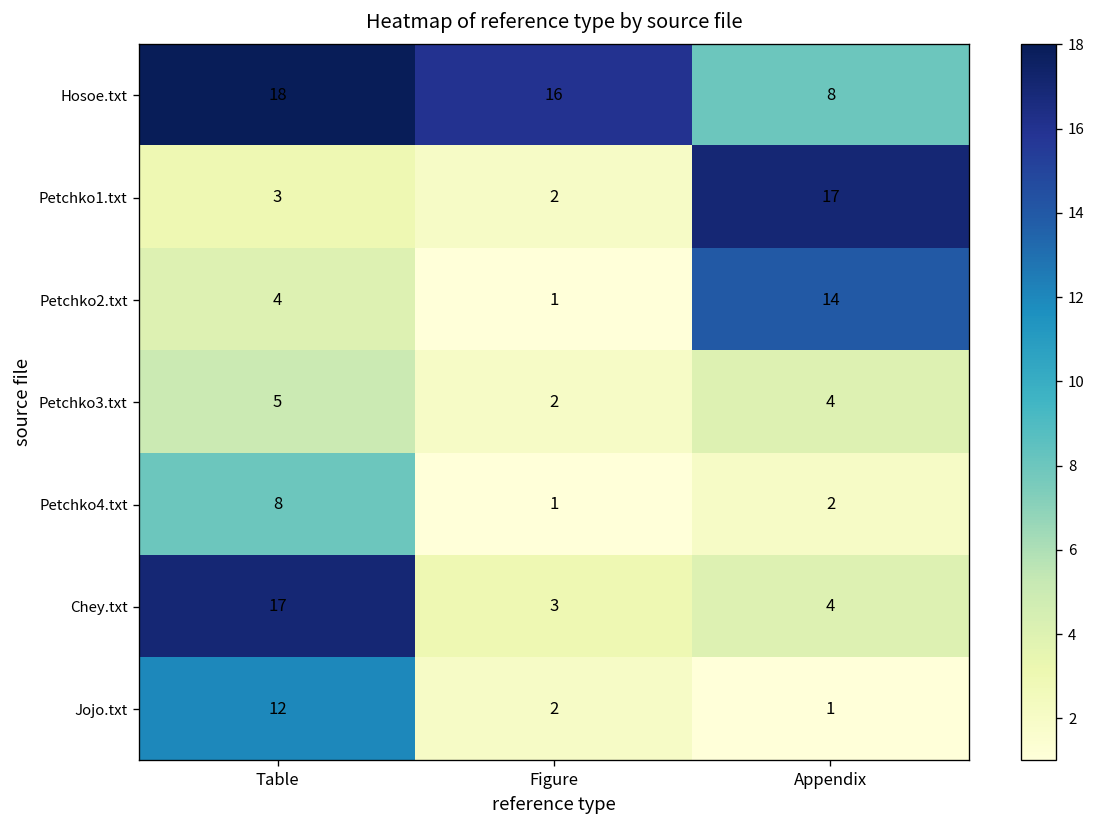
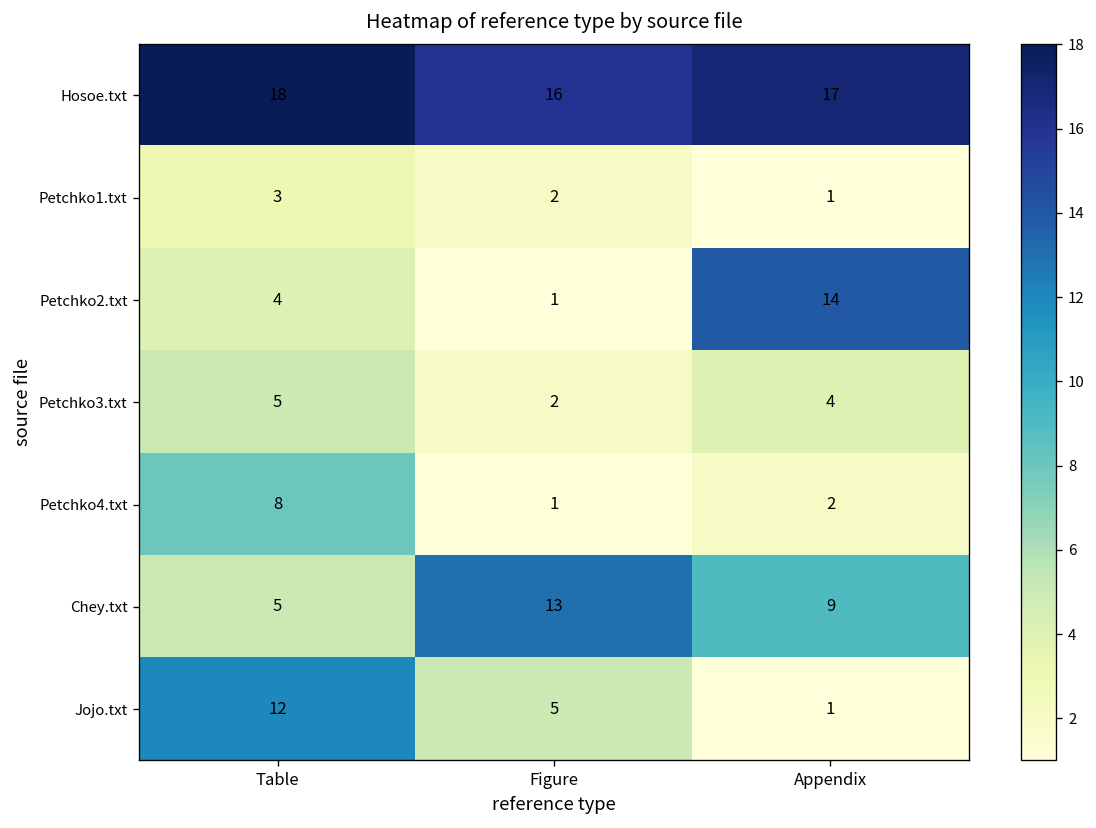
  {
    "Hosoe.txt": {
      "Table": 18,
      "Figure": 16,
-     "Appendix": 8
+     "Appendix": 17
    },
    "Petchko1.txt": {
      "Table": 3,
      "Figure": 2,
-     "Appendix": 17
+     "Appendix": 1
    },
    "Petchko2.txt": {
      "Table": 4,
      "Figure": 1,
      "Appendix": 14
    },
    "Petchko3.txt": {
      "Table": 5,
      "Figure": 2,
      "Appendix": 4
    },
    "Petchko4.txt": {
      "Table": 8,
      "Figure": 1,
      "Appendix": 2
    },
    "Chey.txt": {
-     "Table": 17,
-     "Figure": 3,
-     "Appendix": 4
+     "Table": 5,
+     "Figure": 13,
+     "Appendix": 9
    },
    "Jojo.txt": {
      "Table": 12,
-     "Figure": 2,
+     "Figure": 5,
      "Appendix": 1
    }
  }
